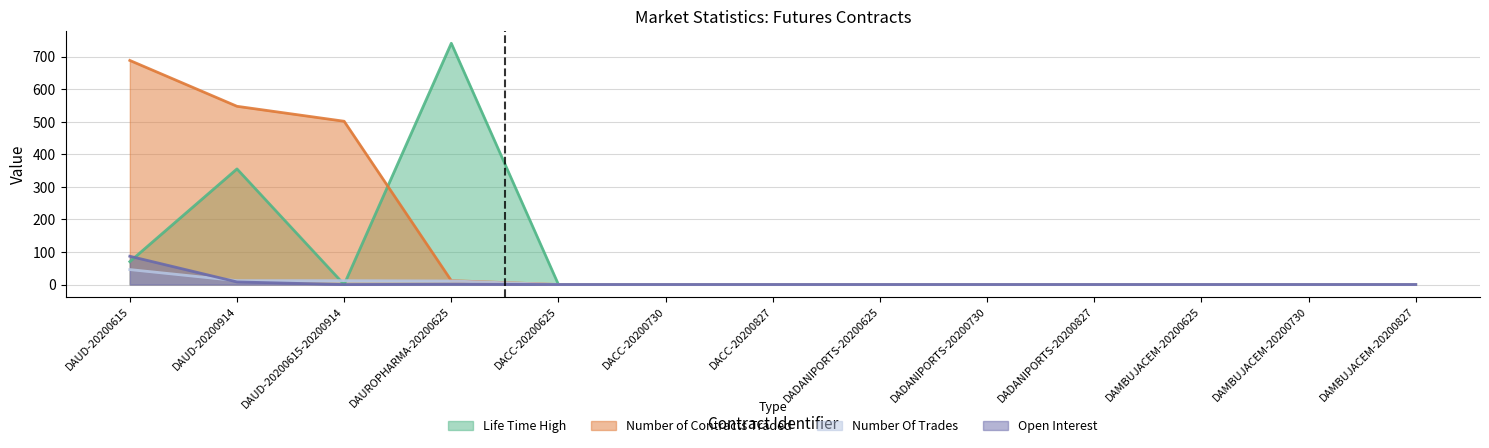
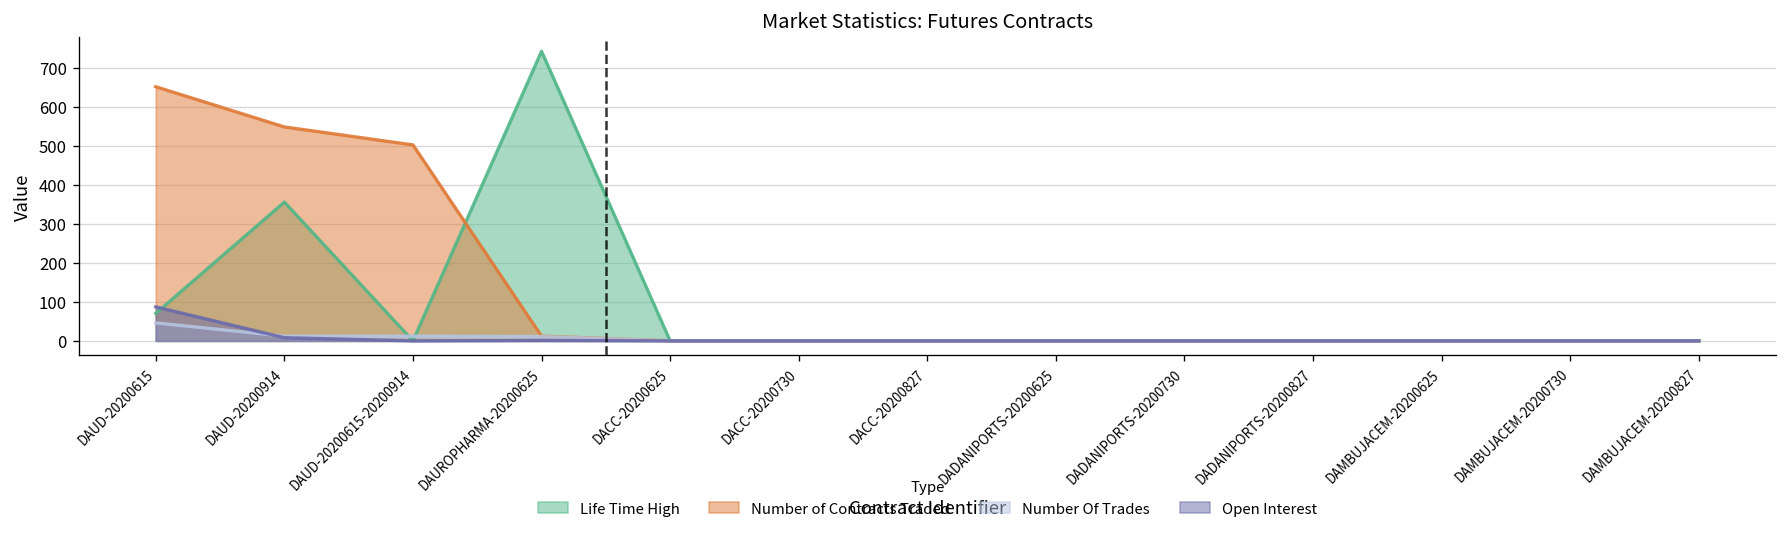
  {
    "Life Time High": {
      "DAUD-20200615": 70,
      "DAUD-20200914": 360,
      "DAUROPHARMA-20200625": 740
    },
    "Number of Contracts Traded": {
-     "DAUD-20200615": 690,
+     "DAUD-20200615": 650,
      "DAUD-20200914": 550,
      "DAUD-20200615-20200914": 500
    },
    "Number Of Trades": {
      "DAUD-20200615": 50,
      "DAUD-20200615-20200914": 10
    },
    "Open Interest": {
      "DAUD-20200615": 90,
      "DAUROPHARMA-20200625": 0
    }
  }
